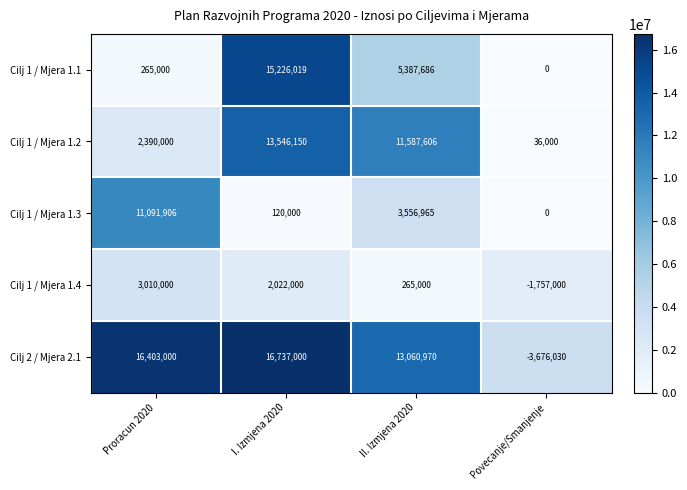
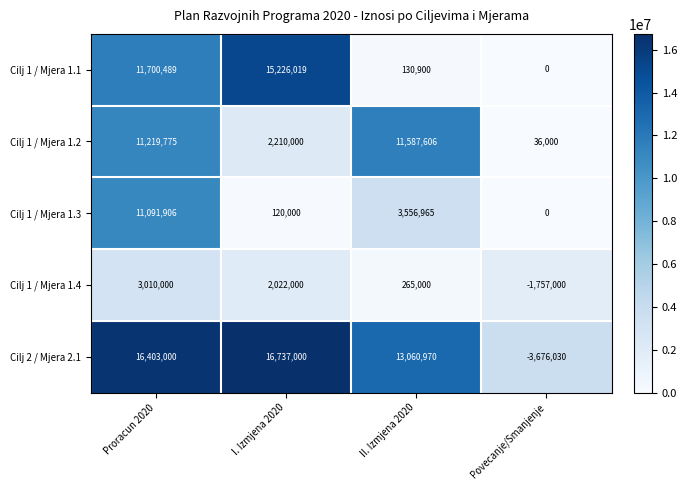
  {
    "Cilj 1 / Mjera 1.1": {
-     "Proracun 2020": "265,000",
+     "Proracun 2020": "11,700,489",
      "I. Izmjena 2020": "15,226,019",
-     "II. Izmjena 2020": "5,387,686",
+     "II. Izmjena 2020": "130,900",
      "Povecanje/Smanjenje": "0"
    },
    "Cilj 1 / Mjera 1.2": {
-     "Proracun 2020": "2,390,000",
-     "I. Izmjena 2020": "13,546,150",
+     "Proracun 2020": "11,219,775",
+     "I. Izmjena 2020": "2,210,000",
      "II. Izmjena 2020": "11,587,606",
      "Povecanje/Smanjenje": "36,000"
    },
    "Cilj 1 / Mjera 1.3": {
      "Proracun 2020": "11,091,906",
      "I. Izmjena 2020": "120,000",
      "II. Izmjena 2020": "3,556,965",
      "Povecanje/Smanjenje": "0"
    },
    "Cilj 1 / Mjera 1.4": {
      "Proracun 2020": "3,010,000",
      "I. Izmjena 2020": "2,022,000",
      "II. Izmjena 2020": "265,000",
      "Povecanje/Smanjenje": "-1,757,000"
    },
    "Cilj 2 / Mjera 2.1": {
      "Proracun 2020": "16,403,000",
      "I. Izmjena 2020": "16,737,000",
      "II. Izmjena 2020": "13,060,970",
      "Povecanje/Smanjenje": "-3,676,030"
    }
  }
